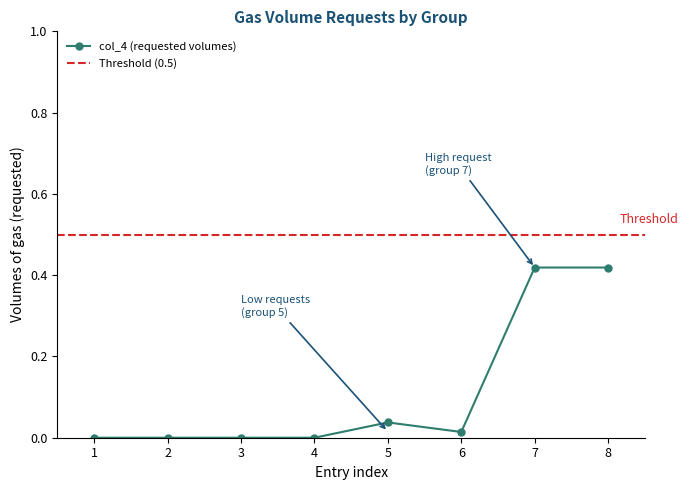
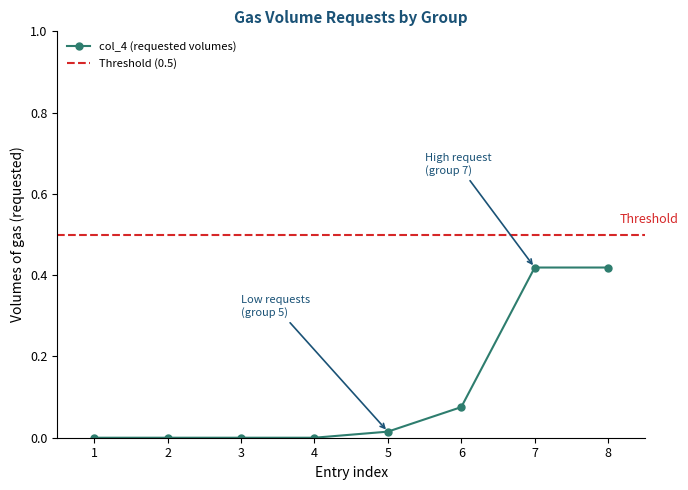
  {
    "1": 0.00,
    "2": 0.00,
    "3": 0.00,
    "4": 0.00,
-   "5": 0.04,
-   "6": 0.01,
+   "5": 0.01,
+   "6": 0.08,
    "8": 0.42
  }
